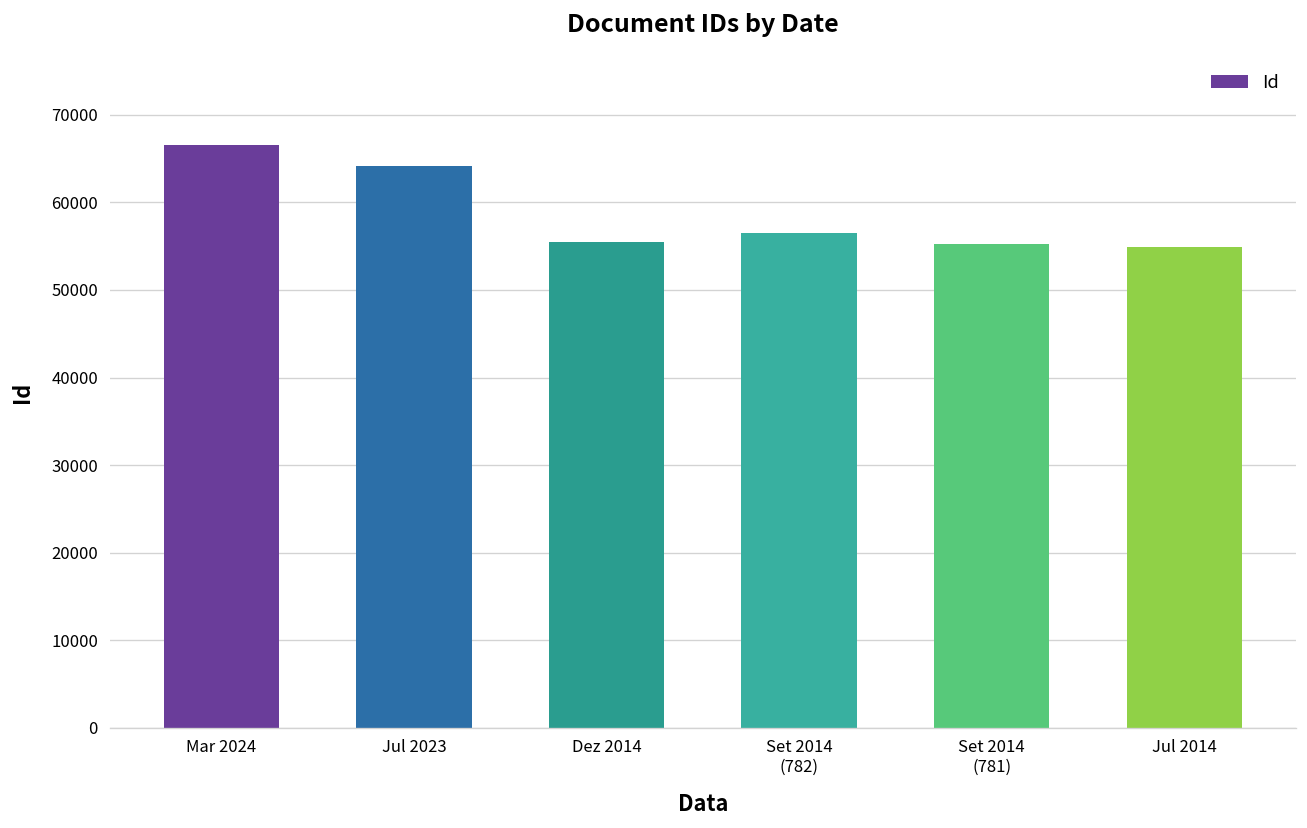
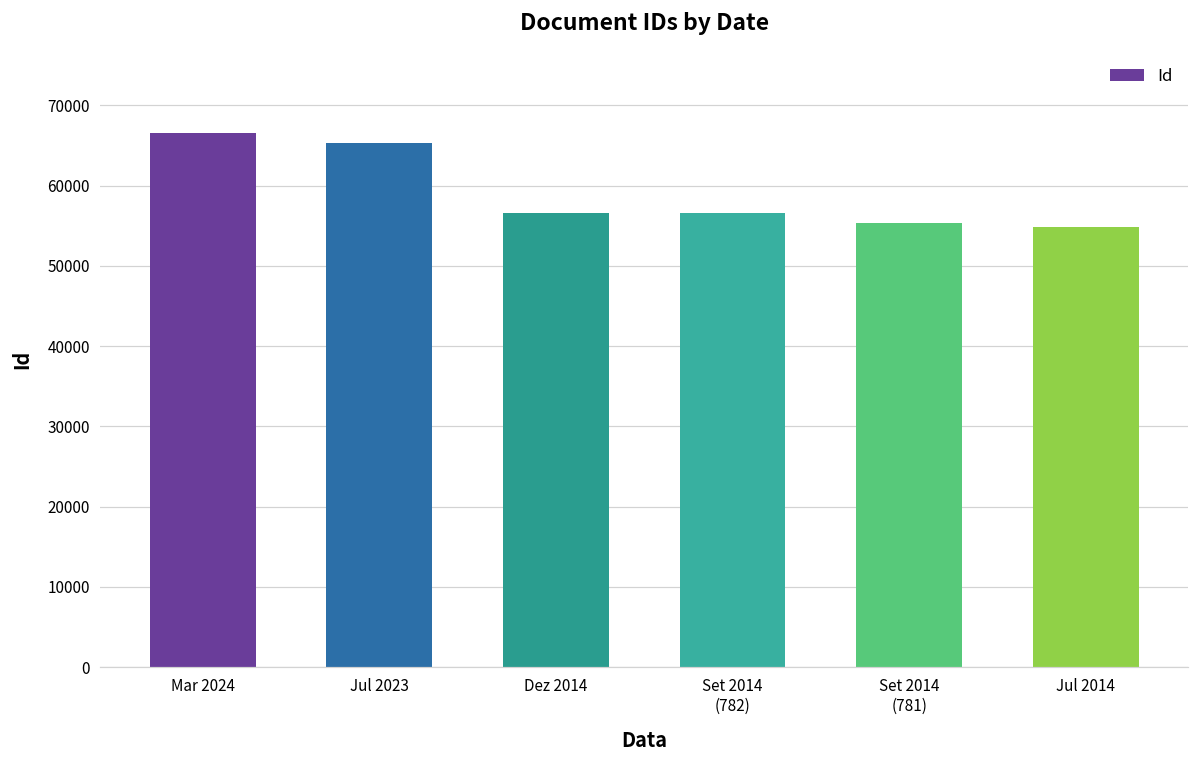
  {
    "Mar 2024": 67000,
-   "Jul 2023": 64000,
-   "Dez 2014": 55000,
+   "Jul 2023": 65000,
+   "Dez 2014": 57000,
    "Set 2014 (782)": 57000,
    "Set 2014 (781)": 55000,
    "Jul 2014": 55000
  }
